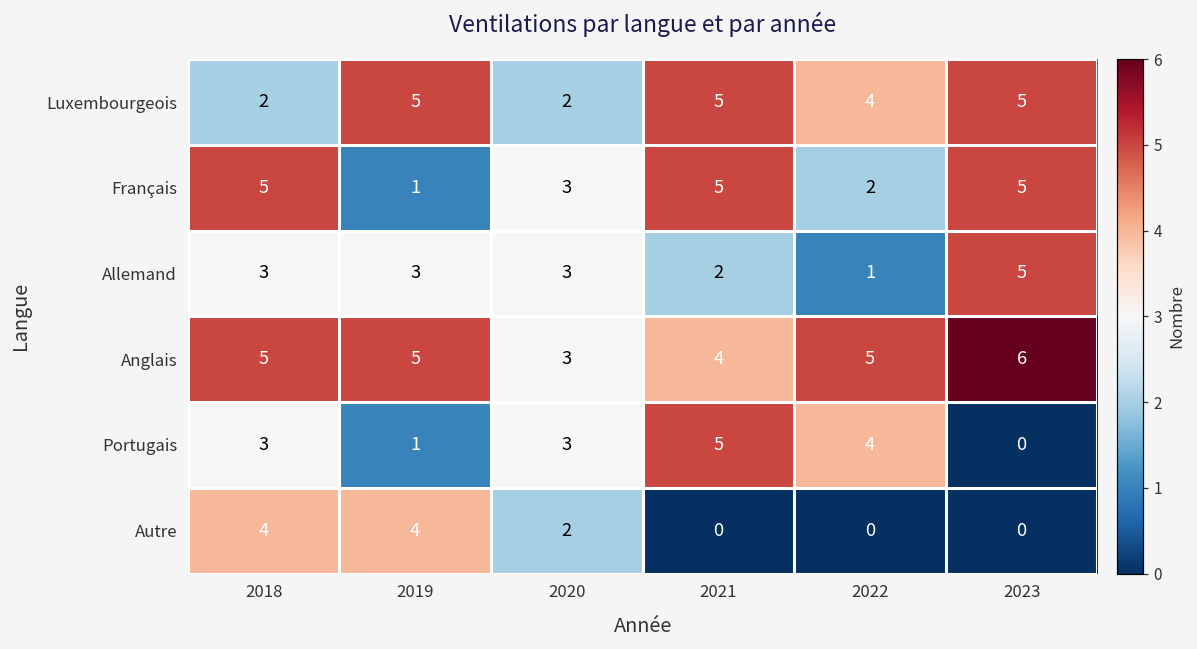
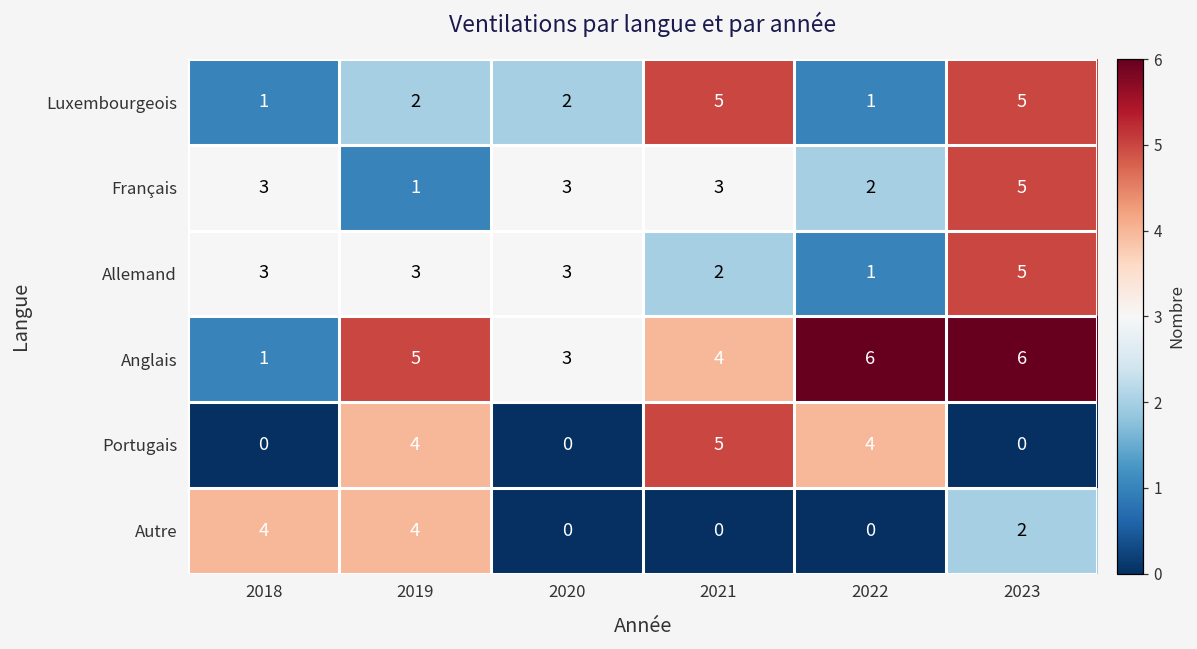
  {
    "Luxembourgeois": {
-     "2018": 2,
-     "2019": 5,
+     "2018": 1,
+     "2019": 2,
      "2020": 2,
      "2021": 5,
-     "2022": 4,
+     "2022": 1,
      "2023": 5
    },
    "Français": {
-     "2018": 5,
+     "2018": 3,
      "2019": 1,
      "2020": 3,
-     "2021": 5,
+     "2021": 3,
      "2022": 2,
      "2023": 5
    },
    "Allemand": {
      "2018": 3,
      "2019": 3,
      "2020": 3,
      "2021": 2,
      "2022": 1,
      "2023": 5
    },
    "Anglais": {
-     "2018": 5,
+     "2018": 1,
      "2019": 5,
      "2020": 3,
      "2021": 4,
-     "2022": 5,
+     "2022": 6,
      "2023": 6
    },
    "Portugais": {
-     "2018": 3,
-     "2019": 1,
-     "2020": 3,
+     "2018": 0,
+     "2019": 4,
+     "2020": 0,
      "2021": 5,
      "2022": 4,
      "2023": 0
    },
    "Autre": {
      "2018": 4,
      "2019": 4,
-     "2020": 2,
+     "2020": 0,
      "2021": 0,
      "2022": 0,
-     "2023": 0
+     "2023": 2
    }
  }
